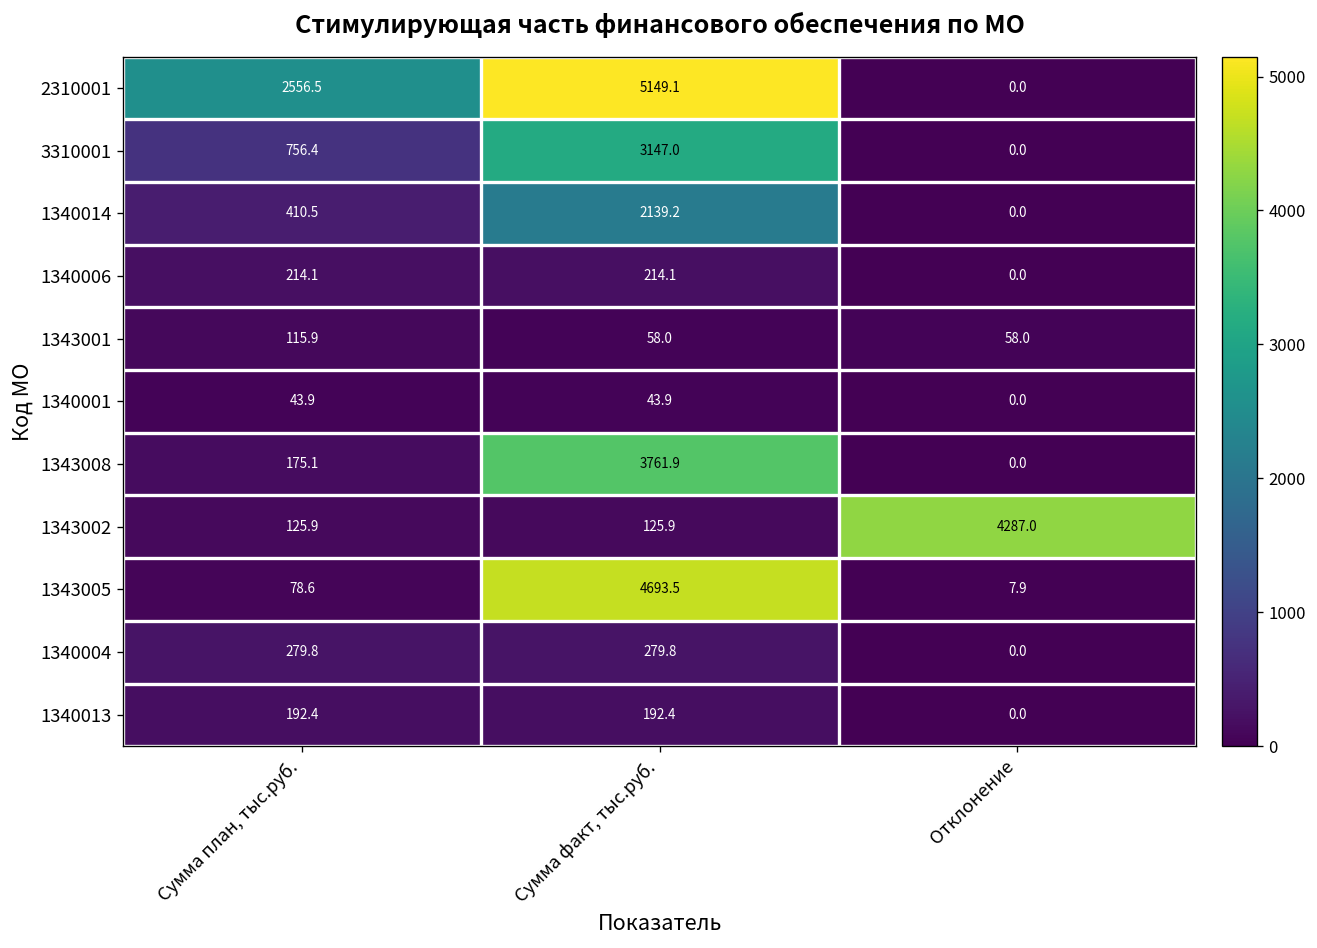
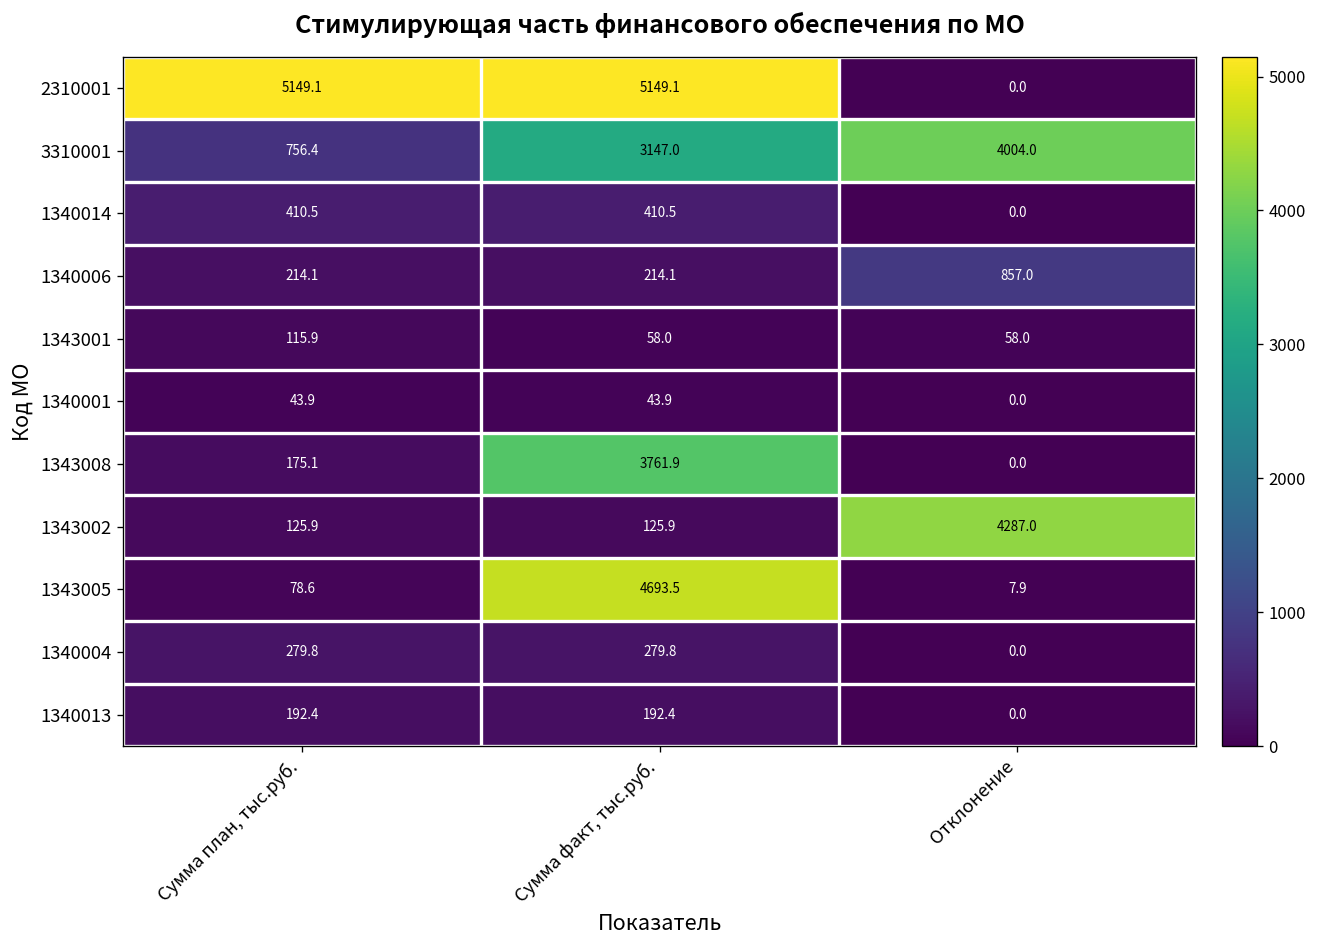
  {
    "2310001": {
-     "Сумма план, тыс.руб.": 2556.5,
+     "Сумма план, тыс.руб.": 5149.1,
      "Сумма факт, тыс.руб.": 5149.1,
      "Отклонение": 0.0
    },
    "3310001": {
      "Сумма план, тыс.руб.": 756.4,
      "Сумма факт, тыс.руб.": 3147.0,
-     "Отклонение": 0.0
+     "Отклонение": 4004.0
    },
    "1340014": {
      "Сумма план, тыс.руб.": 410.5,
-     "Сумма факт, тыс.руб.": 2139.2,
+     "Сумма факт, тыс.руб.": 410.5,
      "Отклонение": 0.0
    },
    "1340006": {
      "Сумма план, тыс.руб.": 214.1,
      "Сумма факт, тыс.руб.": 214.1,
-     "Отклонение": 0.0
+     "Отклонение": 857.0
    },
    "1343001": {
      "Сумма план, тыс.руб.": 115.9,
      "Сумма факт, тыс.руб.": 58.0,
      "Отклонение": 58.0
    },
    "1340001": {
      "Сумма план, тыс.руб.": 43.9,
      "Сумма факт, тыс.руб.": 43.9,
      "Отклонение": 0.0
    },
    "1343008": {
      "Сумма план, тыс.руб.": 175.1,
      "Сумма факт, тыс.руб.": 3761.9,
      "Отклонение": 0.0
    },
    "1343002": {
      "Сумма план, тыс.руб.": 125.9,
      "Сумма факт, тыс.руб.": 125.9,
      "Отклонение": 4287.0
    },
    "1343005": {
      "Сумма план, тыс.руб.": 78.6,
      "Сумма факт, тыс.руб.": 4693.5,
      "Отклонение": 7.9
    },
    "1340004": {
      "Сумма план, тыс.руб.": 279.8,
      "Сумма факт, тыс.руб.": 279.8,
      "Отклонение": 0.0
    },
    "1340013": {
      "Сумма план, тыс.руб.": 192.4,
      "Сумма факт, тыс.руб.": 192.4,
      "Отклонение": 0.0
    }
  }
